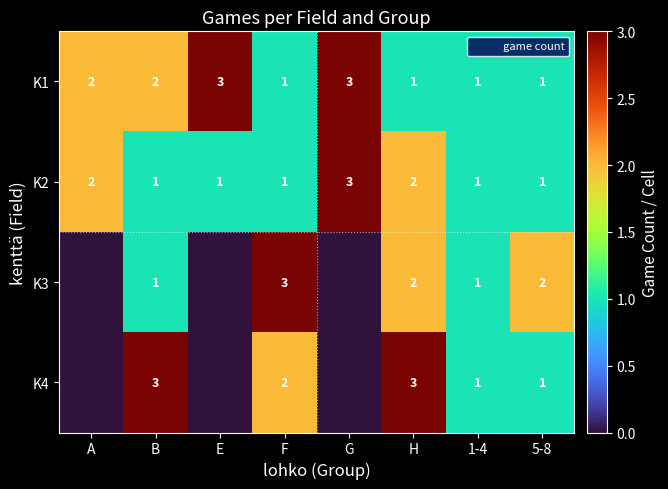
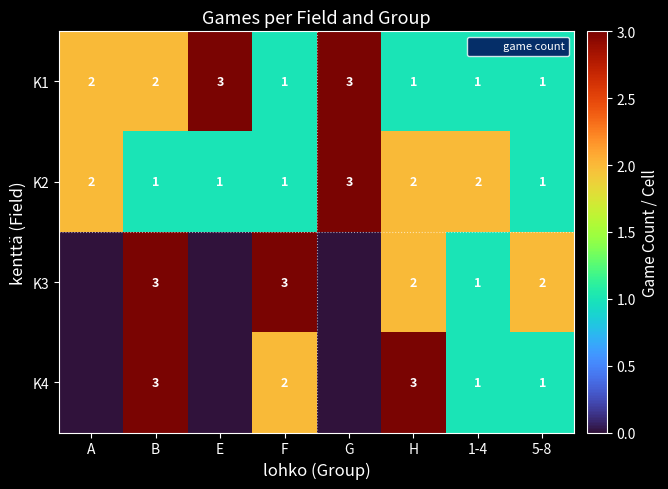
  {
    "K1": {
      "A": 2,
      "B": 2,
      "E": 3,
      "F": 1,
      "G": 3,
      "H": 1,
      "1-4": 1,
      "5-8": 1
    },
    "K2": {
      "A": 2,
      "B": 1,
      "E": 1,
      "F": 1,
      "G": 3,
      "H": 2,
-     "1-4": 1,
+     "1-4": 2,
      "5-8": 1
    },
    "K3": {
-     "B": 1,
+     "B": 3,
      "F": 3,
      "H": 2,
      "1-4": 1,
      "5-8": 2
    },
    "K4": {
      "B": 3,
      "F": 2,
      "H": 3,
      "1-4": 1,
      "5-8": 1
    }
  }
